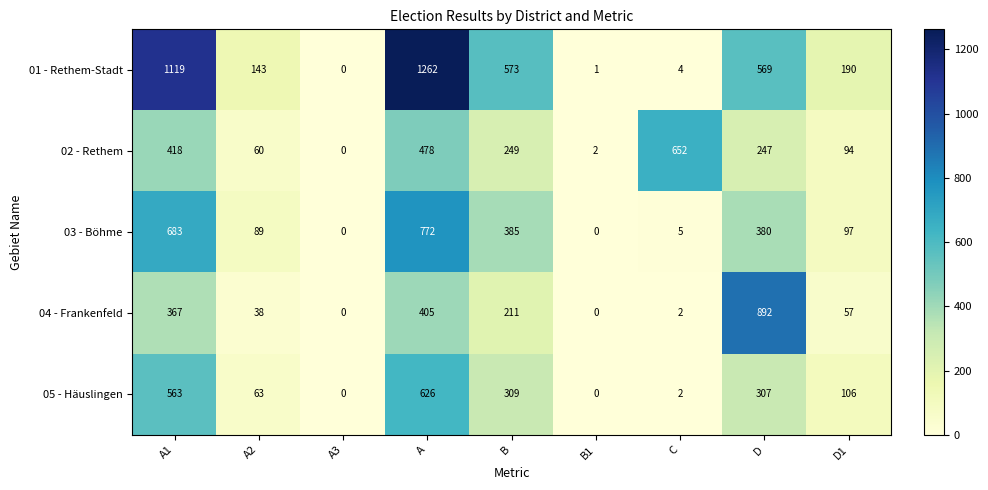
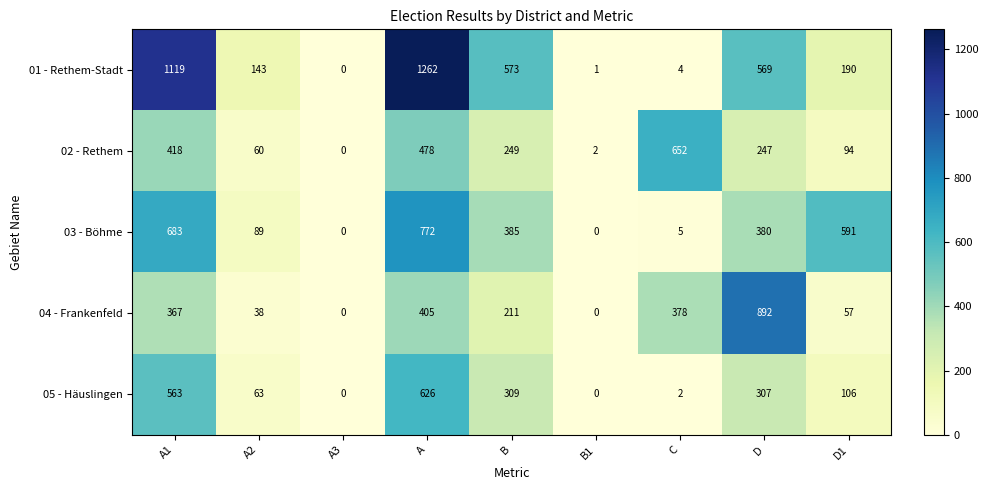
  {
    "01 - Rethem-Stadt": {
      "A1": 1119,
      "A2": 143,
      "A3": 0,
      "A": 1262,
      "B": 573,
      "B1": 1,
      "C": 4,
      "D": 569,
      "D1": 190
    },
    "02 - Rethem": {
      "A1": 418,
      "A2": 60,
      "A3": 0,
      "A": 478,
      "B": 249,
      "B1": 2,
      "C": 652,
      "D": 247,
      "D1": 94
    },
    "03 - Böhme": {
      "A1": 683,
      "A2": 89,
      "A3": 0,
      "A": 772,
      "B": 385,
      "B1": 0,
      "C": 5,
      "D": 380,
-     "D1": 97
+     "D1": 591
    },
    "04 - Frankenfeld": {
      "A1": 367,
      "A2": 38,
      "A3": 0,
      "A": 405,
      "B": 211,
      "B1": 0,
-     "C": 2,
+     "C": 378,
      "D": 892,
      "D1": 57
    },
    "05 - Häuslingen": {
      "A1": 563,
      "A2": 63,
      "A3": 0,
      "A": 626,
      "B": 309,
      "B1": 0,
      "C": 2,
      "D": 307,
      "D1": 106
    }
  }
